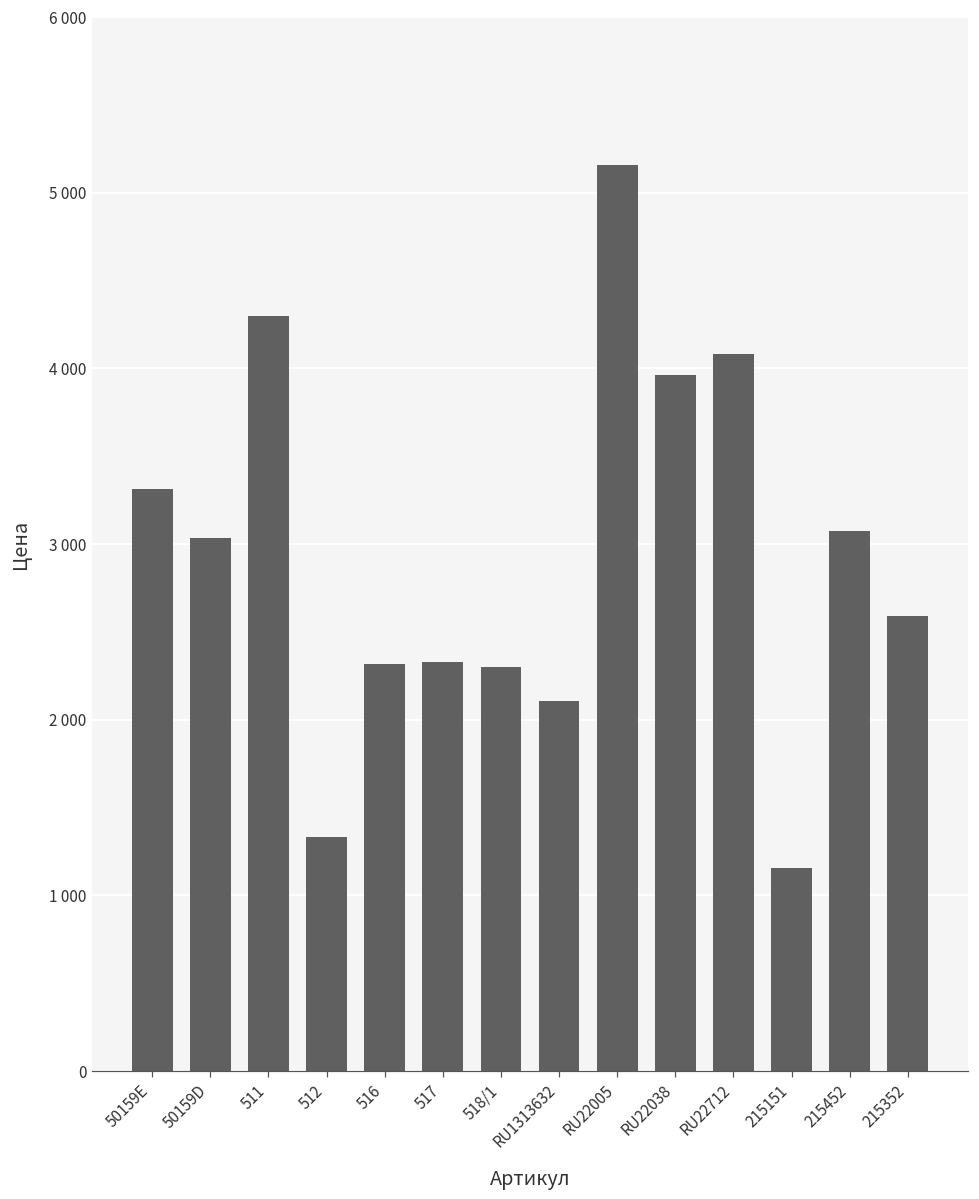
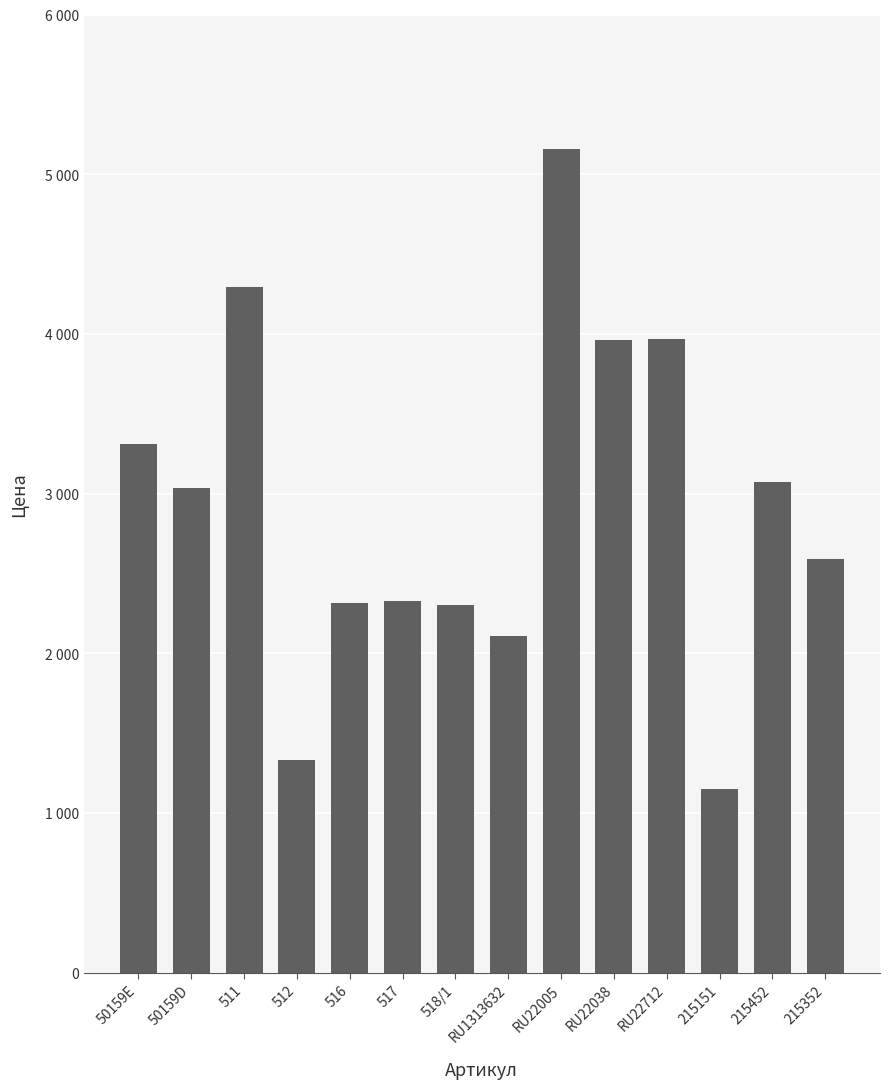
  {
    "50159E": 3310,
    "50159D": 3040,
    "511": 4300,
    "512": 1330,
    "516": 2320,
    "517": 2330,
    "518/1": 2300,
    "RU1313632": 2110,
    "RU22005": 5160,
    "RU22038": 3960,
-   "RU22712": 4080,
+   "RU22712": 3970,
    "215151": 1150,
    "215452": 3070,
    "215352": 2590
  }
